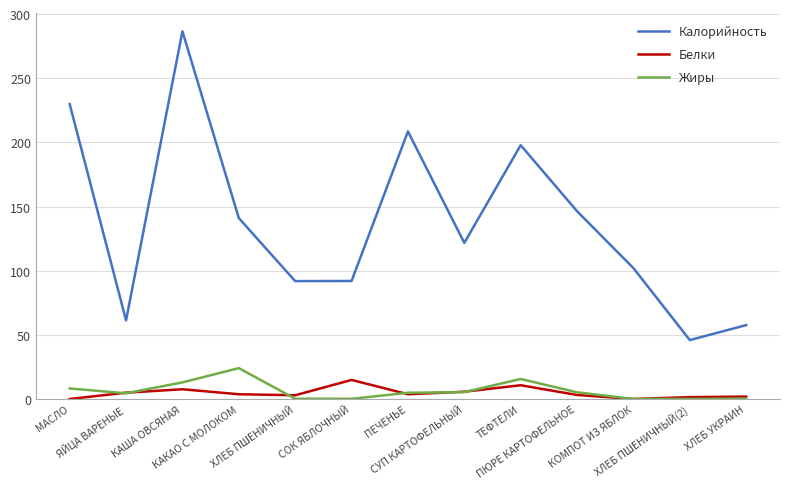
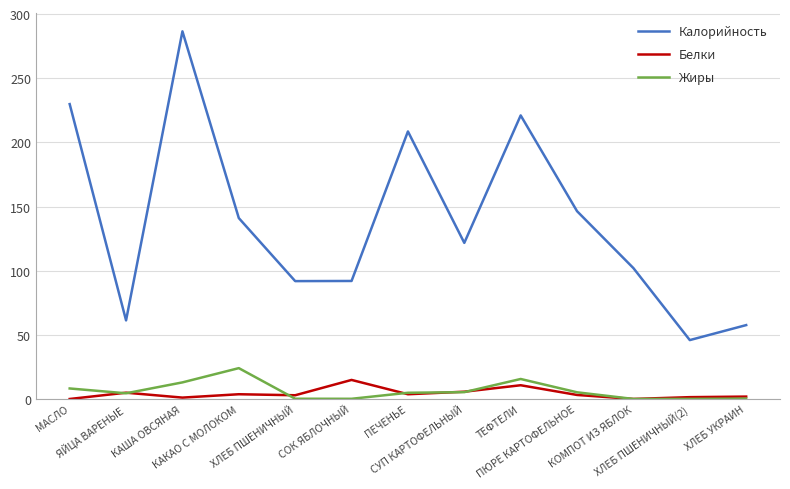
  {
    "Калорийность": {
      "МАСЛО": 230,
      "ЯЙЦА ВАРЕНЫЕ": 61,
      "КАША ОВСЯНАЯ": 286,
      "КАКАО С МОЛОКОМ": 141,
      "ХЛЕБ ПШЕНИЧНЫЙ": 92,
      "СОК ЯБЛОЧНЫЙ": 92,
      "ПЕЧЕНЬЕ": 209,
      "СУП КАРТОФЕЛЬНЫЙ": 122,
-     "ТЕФТЕЛИ": 198,
+     "ТЕФТЕЛИ": 221,
      "ПЮРЕ КАРТОФЕЛЬНОЕ": 146,
      "КОМПОТ ИЗ ЯБЛОК": 102,
      "ХЛЕБ ПШЕНИЧНЫЙ(2)": 46,
      "ХЛЕБ УКРАИН": 58
    },
    "Белки": {
      "МАСЛО": 0,
-     "КАША ОВСЯНАЯ": 8,
+     "КАША ОВСЯНАЯ": 1,
      "КАКАО С МОЛОКОМ": 4,
      "ХЛЕБ ПШЕНИЧНЫЙ": 3,
      "СОК ЯБЛОЧНЫЙ": 15,
      "ТЕФТЕЛИ": 11,
      "ПЮРЕ КАРТОФЕЛЬНОЕ": 3
    },
    "Жиры": {
      "МАСЛО": 8,
      "КАША ОВСЯНАЯ": 13,
      "КАКАО С МОЛОКОМ": 24,
      "ХЛЕБ ПШЕНИЧНЫЙ": 0,
      "СОК ЯБЛОЧНЫЙ": 0,
      "ТЕФТЕЛИ": 16,
      "ПЮРЕ КАРТОФЕЛЬНОЕ": 5
    }
  }
